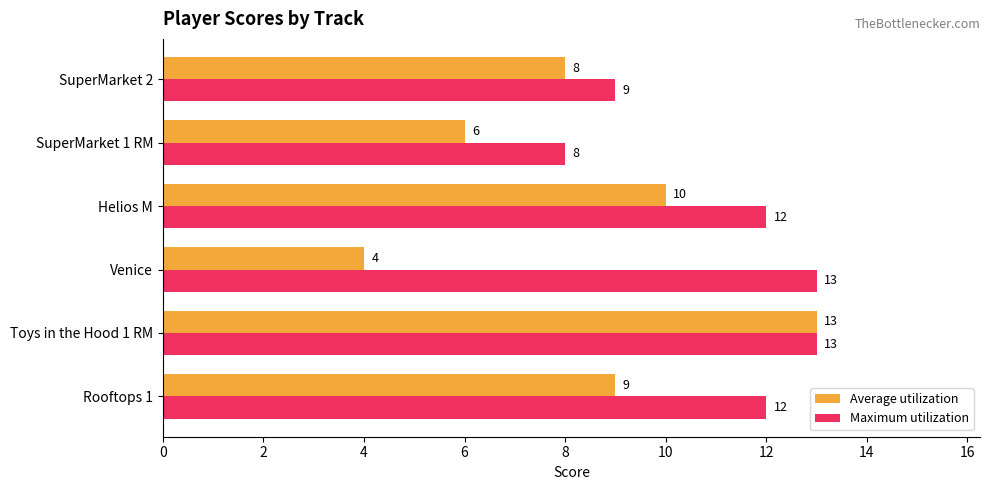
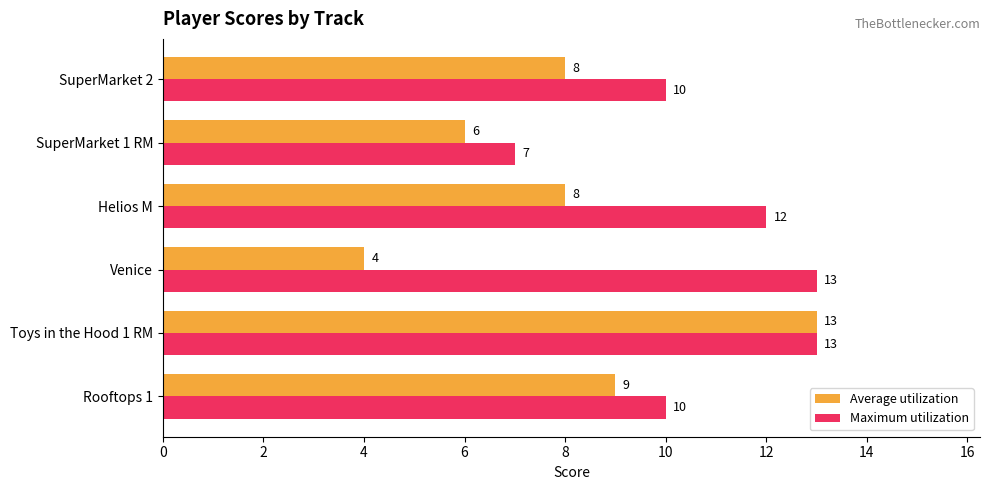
  {
    "Average utilization": {
      "SuperMarket 2": 8,
      "SuperMarket 1 RM": 6,
-     "Helios M": 10,
+     "Helios M": 8,
      "Venice": 4,
      "Toys in the Hood 1 RM": 13,
      "Rooftops 1": 9
    },
    "Maximum utilization": {
-     "SuperMarket 2": 9,
-     "SuperMarket 1 RM": 8,
+     "SuperMarket 2": 10,
+     "SuperMarket 1 RM": 7,
      "Helios M": 12,
      "Venice": 13,
      "Toys in the Hood 1 RM": 13,
-     "Rooftops 1": 12
+     "Rooftops 1": 10
    }
  }
